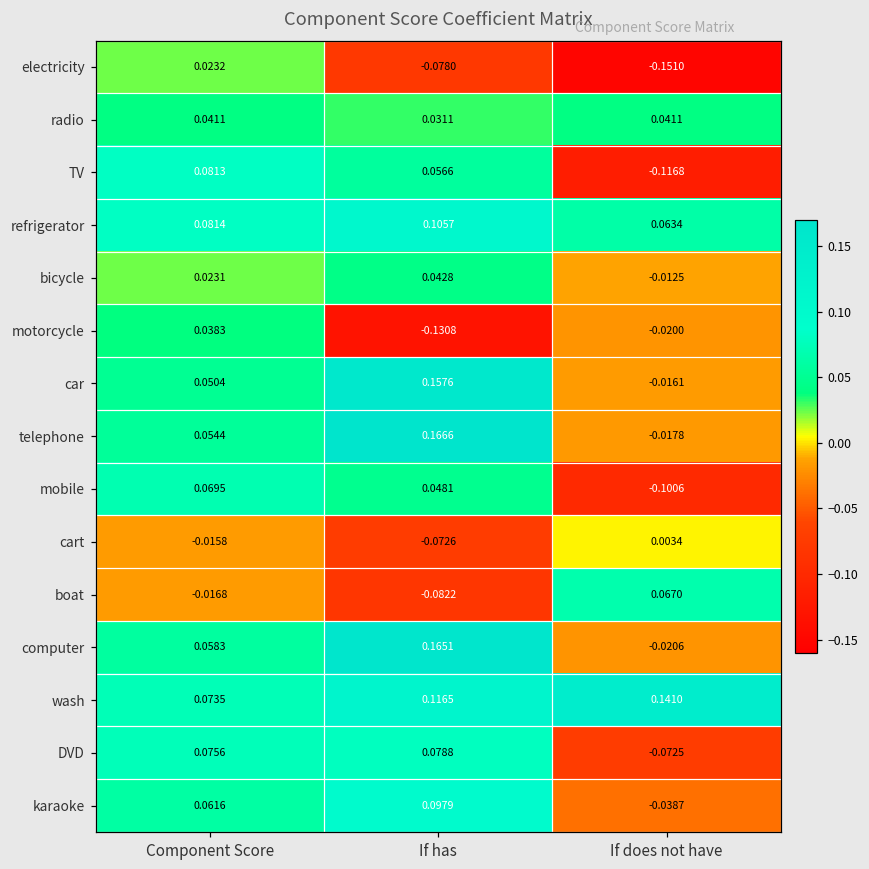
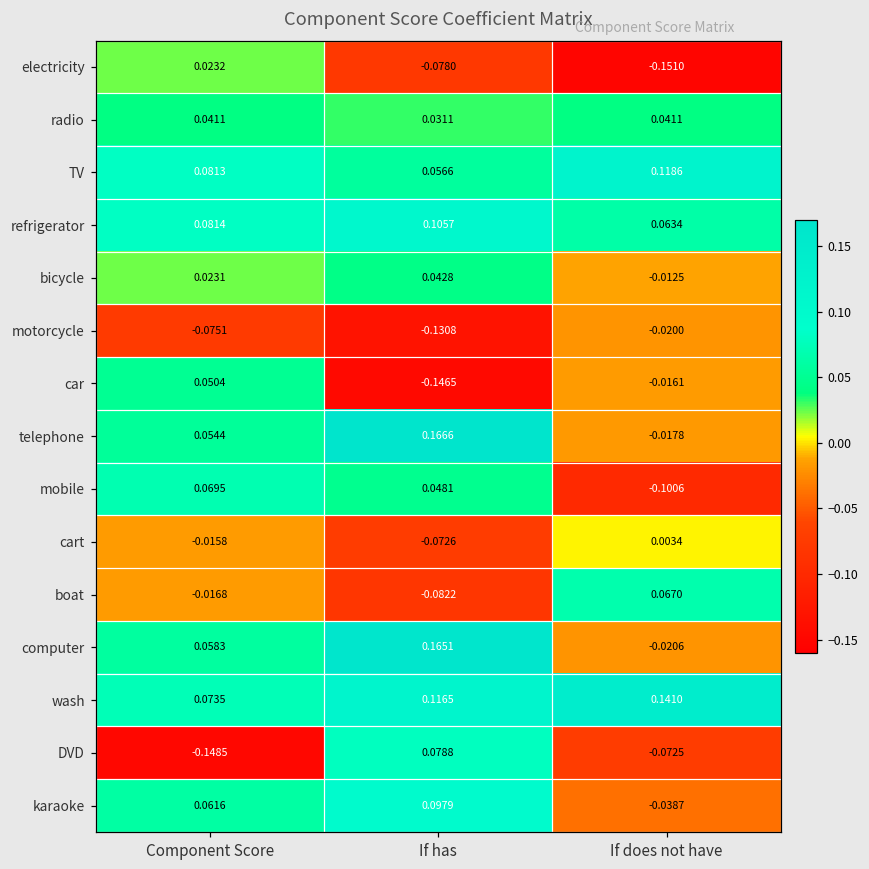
  {
    "electricity": {
      "Component Score": 0.0232,
      "If has": -0.0780,
      "If does not have": -0.1510
    },
    "radio": {
      "Component Score": 0.0411,
      "If has": 0.0311,
      "If does not have": 0.0411
    },
    "TV": {
      "Component Score": 0.0813,
      "If has": 0.0566,
-     "If does not have": -0.1168
+     "If does not have": 0.1186
    },
    "refrigerator": {
      "Component Score": 0.0814,
      "If has": 0.1057,
      "If does not have": 0.0634
    },
    "bicycle": {
      "Component Score": 0.0231,
      "If has": 0.0428,
      "If does not have": -0.0125
    },
    "motorcycle": {
-     "Component Score": 0.0383,
+     "Component Score": -0.0751,
      "If has": -0.1308,
      "If does not have": -0.0200
    },
    "car": {
      "Component Score": 0.0504,
-     "If has": 0.1576,
+     "If has": -0.1465,
      "If does not have": -0.0161
    },
    "telephone": {
      "Component Score": 0.0544,
      "If has": 0.1666,
      "If does not have": -0.0178
    },
    "mobile": {
      "Component Score": 0.0695,
      "If has": 0.0481,
      "If does not have": -0.1006
    },
    "cart": {
      "Component Score": -0.0158,
      "If has": -0.0726,
      "If does not have": 0.0034
    },
    "boat": {
      "Component Score": -0.0168,
      "If has": -0.0822,
      "If does not have": 0.0670
    },
    "computer": {
      "Component Score": 0.0583,
      "If has": 0.1651,
      "If does not have": -0.0206
    },
    "wash": {
      "Component Score": 0.0735,
      "If has": 0.1165,
      "If does not have": 0.1410
    },
    "DVD": {
-     "Component Score": 0.0756,
+     "Component Score": -0.1485,
      "If has": 0.0788,
      "If does not have": -0.0725
    },
    "karaoke": {
      "Component Score": 0.0616,
      "If has": 0.0979,
      "If does not have": -0.0387
    }
  }
